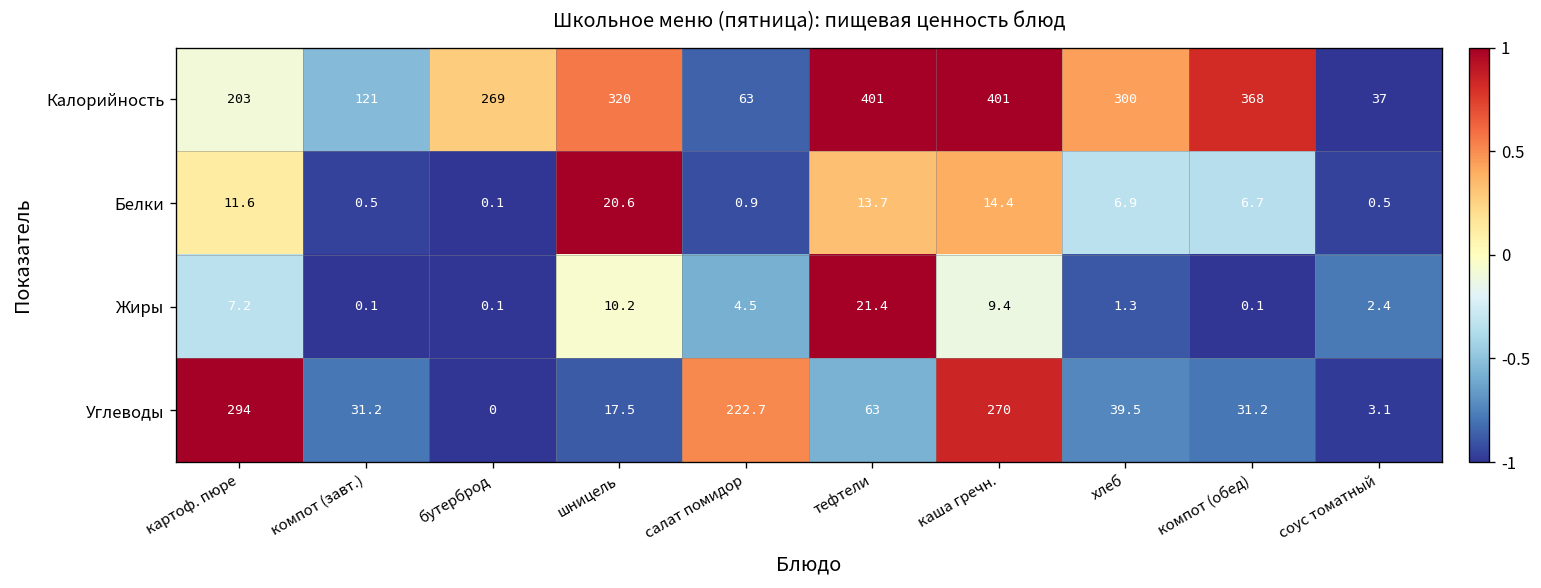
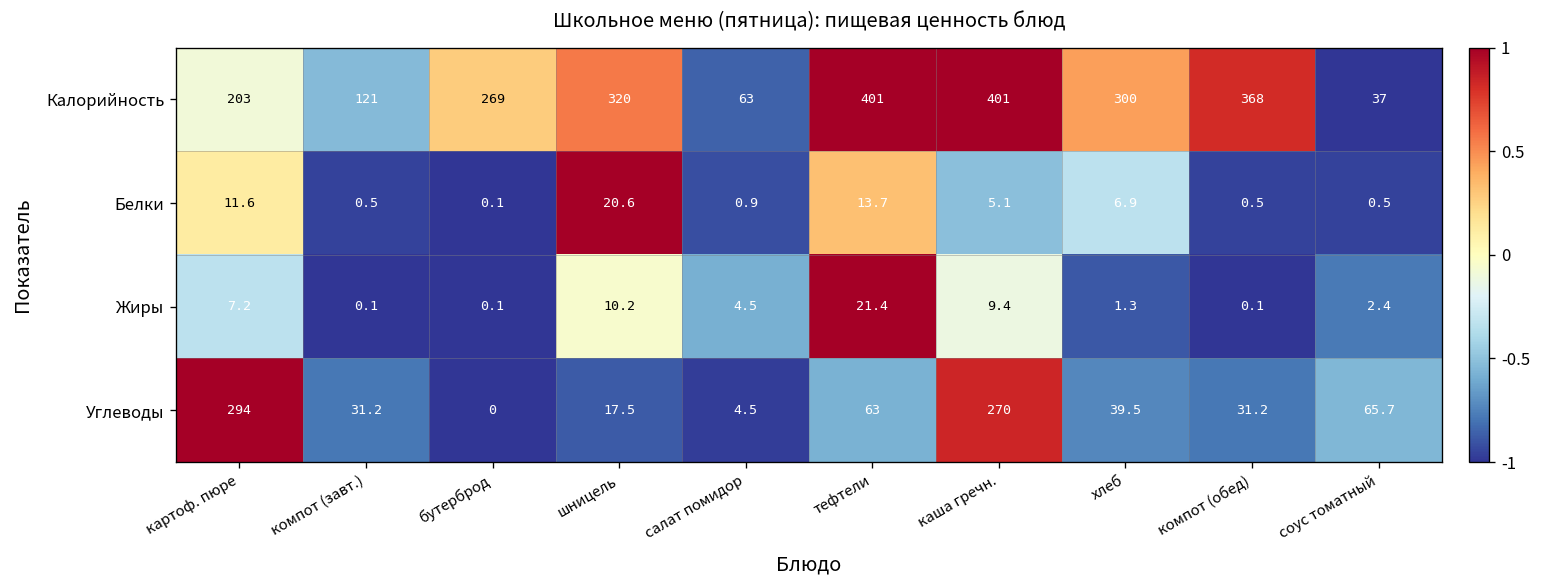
  {
    "Калорийность": {
      "картоф. пюре": 203,
      "компот (завт.)": 121,
      "бутерброд": 269,
      "шницель": 320,
      "салат помидор": 63,
      "тефтели": 401,
      "каша гречн.": 401,
      "хлеб": 300,
      "компот (обед)": 368,
      "соус томатный": 37
    },
    "Белки": {
      "картоф. пюре": 11.6,
      "компот (завт.)": 0.5,
      "бутерброд": 0.1,
      "шницель": 20.6,
      "салат помидор": 0.9,
      "тефтели": 13.7,
-     "каша гречн.": 14.4,
+     "каша гречн.": 5.1,
      "хлеб": 6.9,
-     "компот (обед)": 6.7,
+     "компот (обед)": 0.5,
      "соус томатный": 0.5
    },
    "Жиры": {
      "картоф. пюре": 7.2,
      "компот (завт.)": 0.1,
      "бутерброд": 0.1,
      "шницель": 10.2,
      "салат помидор": 4.5,
      "тефтели": 21.4,
      "каша гречн.": 9.4,
      "хлеб": 1.3,
      "компот (обед)": 0.1,
      "соус томатный": 2.4
    },
    "Углеводы": {
      "картоф. пюре": 294,
      "компот (завт.)": 31.2,
      "бутерброд": 0,
      "шницель": 17.5,
-     "салат помидор": 222.7,
+     "салат помидор": 4.5,
      "тефтели": 63,
      "каша гречн.": 270,
      "хлеб": 39.5,
      "компот (обед)": 31.2,
-     "соус томатный": 3.1
+     "соус томатный": 65.7
    }
  }
